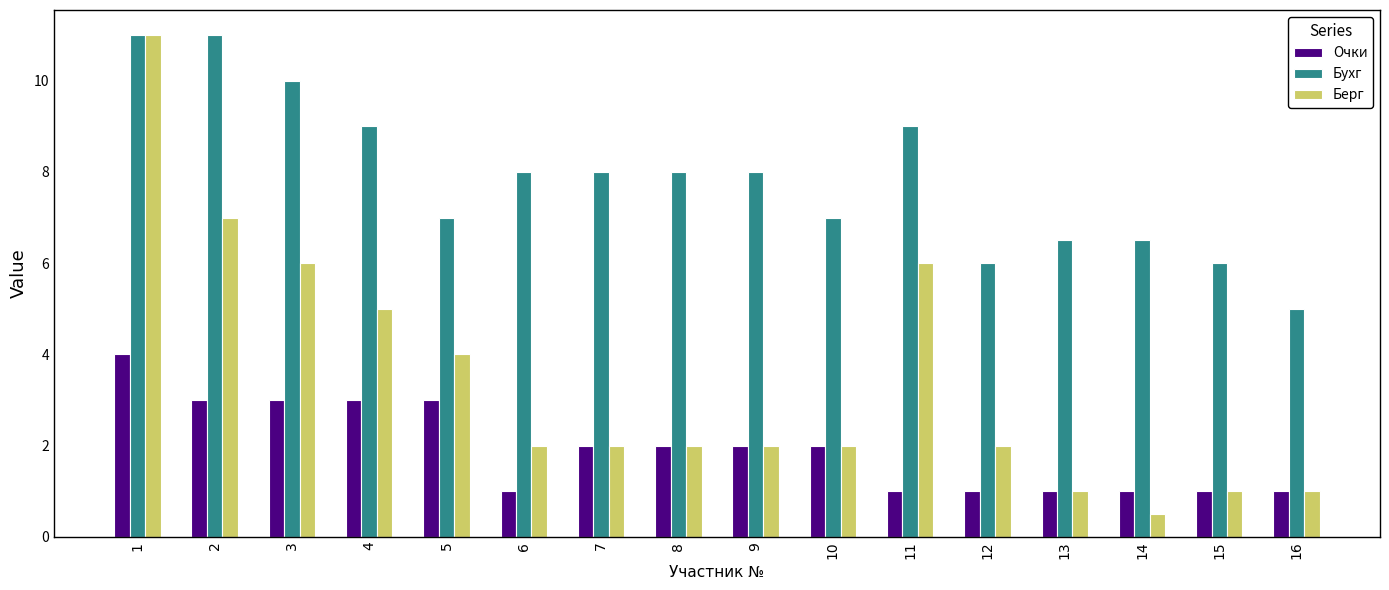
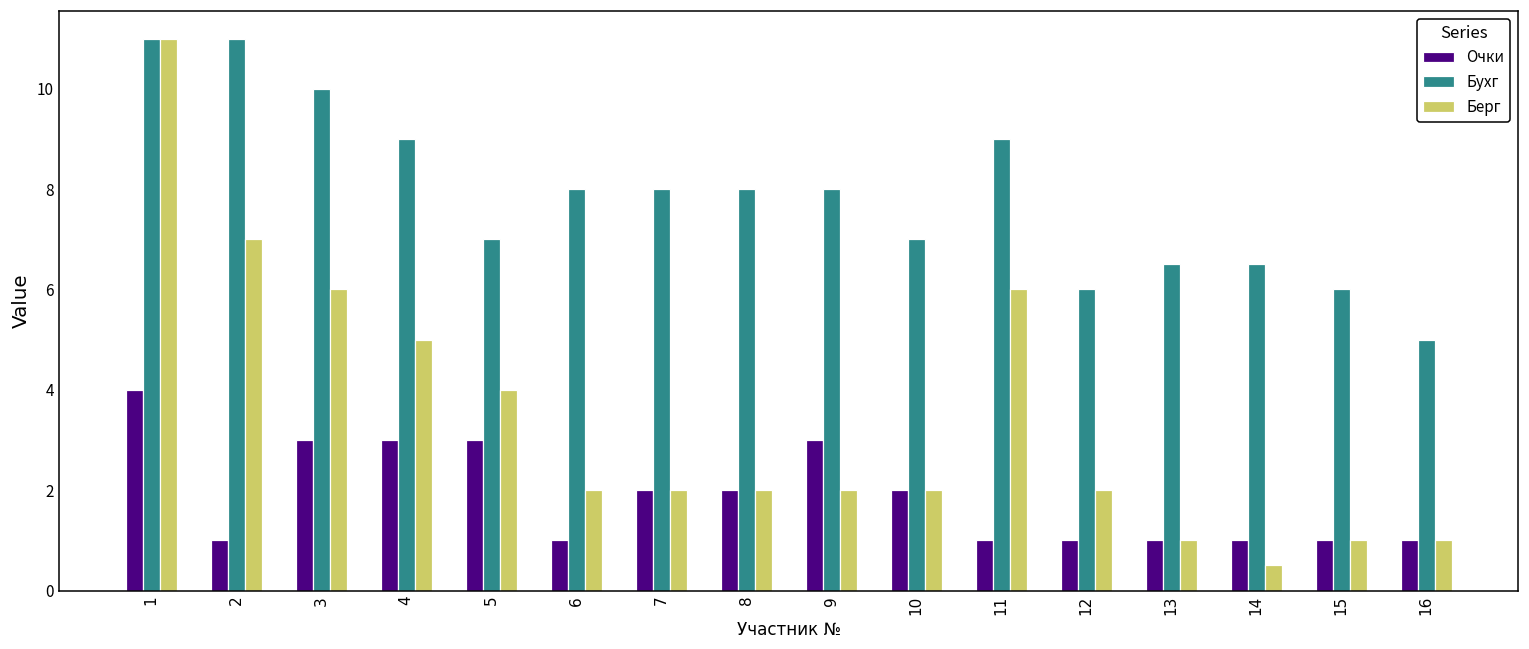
  {
    "Очки": {
      "1": 4,
-     "2": 3,
+     "2": 1,
      "3": 3,
      "4": 3,
      "5": 3,
      "6": 1,
      "7": 2,
      "8": 2,
-     "9": 2,
+     "9": 3,
      "10": 2,
      "11": 1,
      "12": 1,
      "13": 1,
      "14": 1,
      "15": 1,
      "16": 1
    },
    "Бухг": {
      "1": 11,
      "2": 11,
      "3": 10,
      "4": 9,
      "5": 7,
      "6": 8,
      "7": 8,
      "8": 8,
      "9": 8,
      "10": 7,
      "11": 9,
      "12": 6,
      "13": 6.5,
      "14": 6.5,
      "15": 6,
      "16": 5
    },
    "Берг": {
      "1": 11,
      "2": 7,
      "3": 6,
      "4": 5,
      "5": 4,
      "6": 2,
      "7": 2,
      "8": 2,
      "9": 2,
      "10": 2,
      "11": 6,
      "12": 2,
      "13": 1,
      "14": 0.5,
      "15": 1,
      "16": 1
    }
  }
